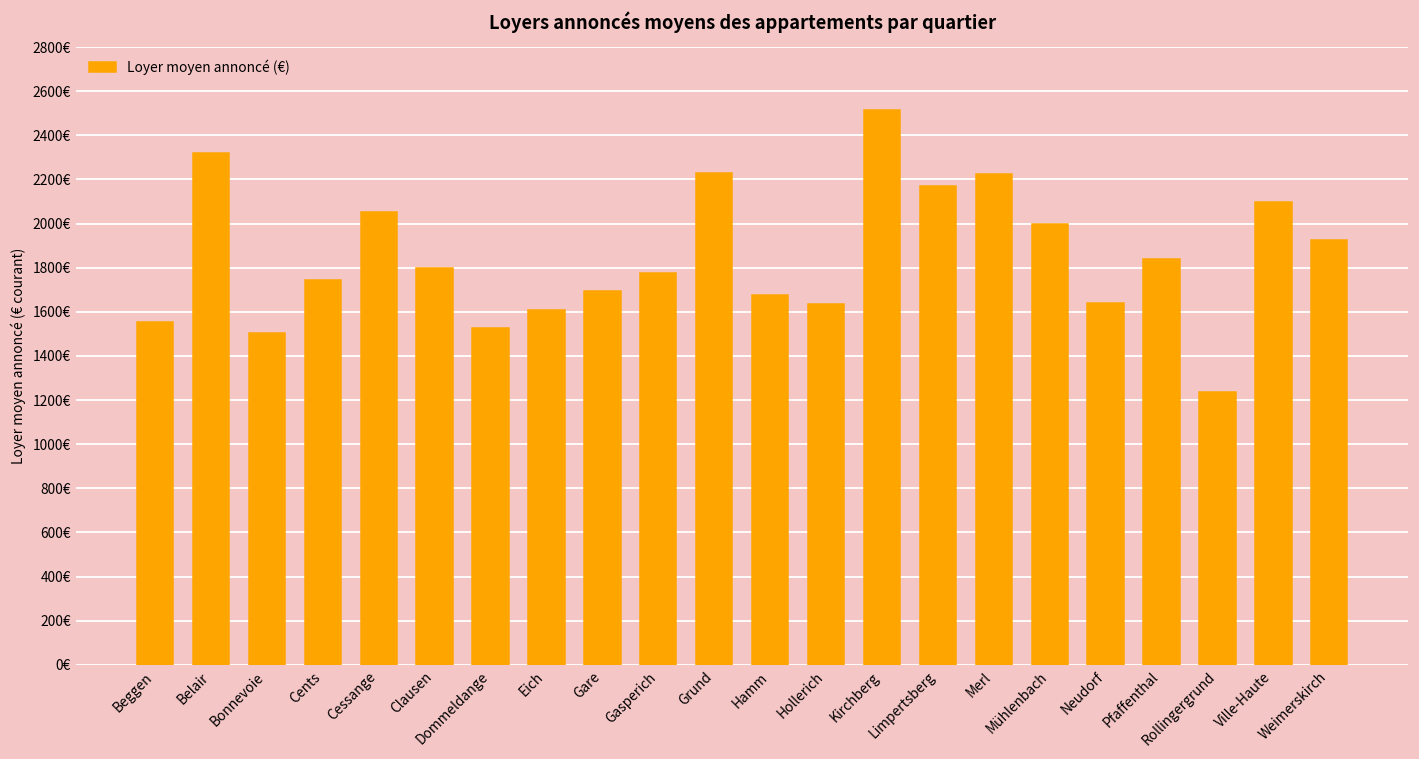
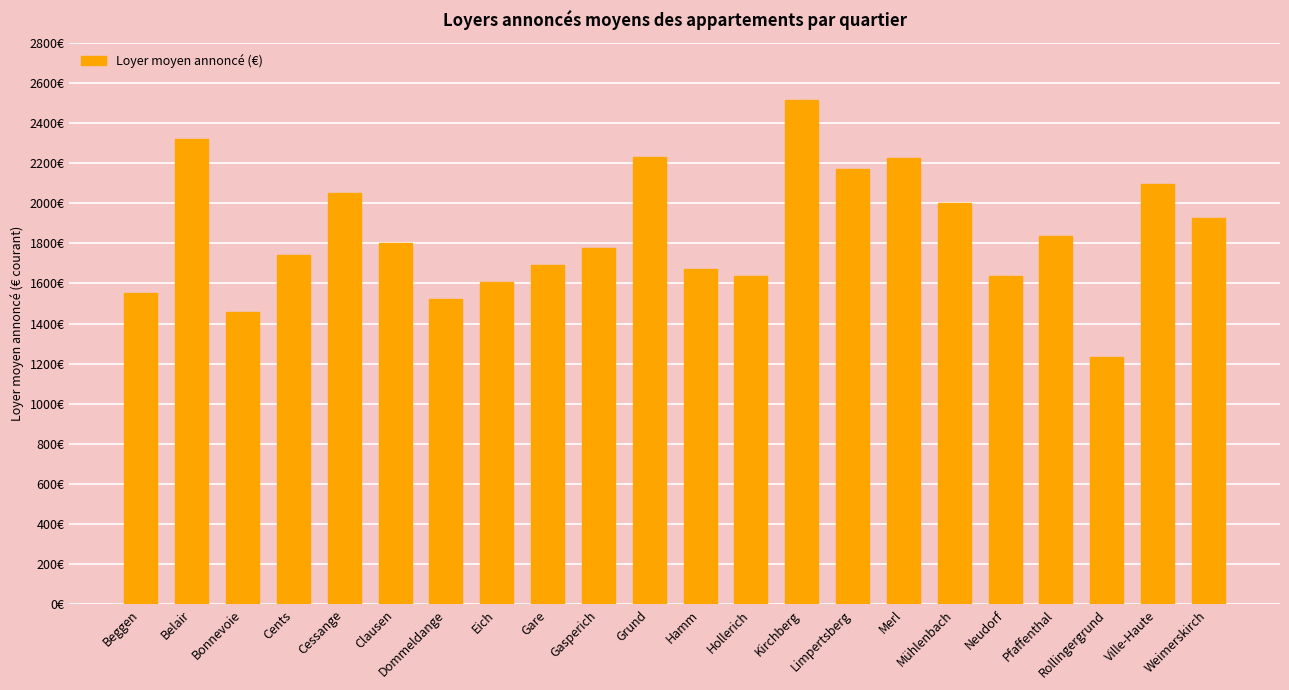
  {
    "Beggen": "1550€",
    "Belair": "2320€",
-   "Bonnevoie": "1500€",
+   "Bonnevoie": "1460€",
    "Cents": "1740€",
    "Cessange": "2050€",
    "Clausen": "1800€",
    "Dommeldange": "1520€",
    "Eich": "1610€",
    "Gare": "1690€",
    "Gasperich": "1780€",
    "Grund": "2230€",
    "Hamm": "1670€",
    "Hollerich": "1640€",
    "Kirchberg": "2520€",
    "Limpertsberg": "2170€",
    "Merl": "2230€",
    "Mühlenbach": "2000€",
    "Neudorf": "1640€",
    "Pfaffenthal": "1840€",
    "Rollingergrund": "1230€",
    "Ville-Haute": "2100€",
    "Weimerskirch": "1920€"
  }
